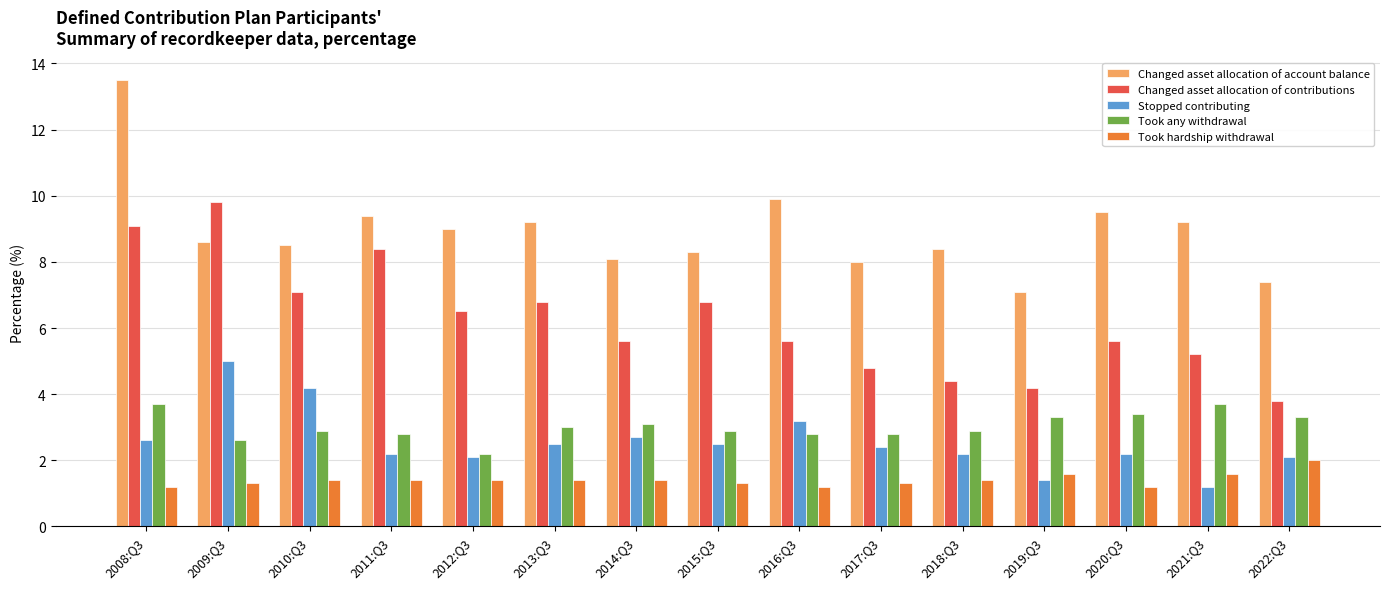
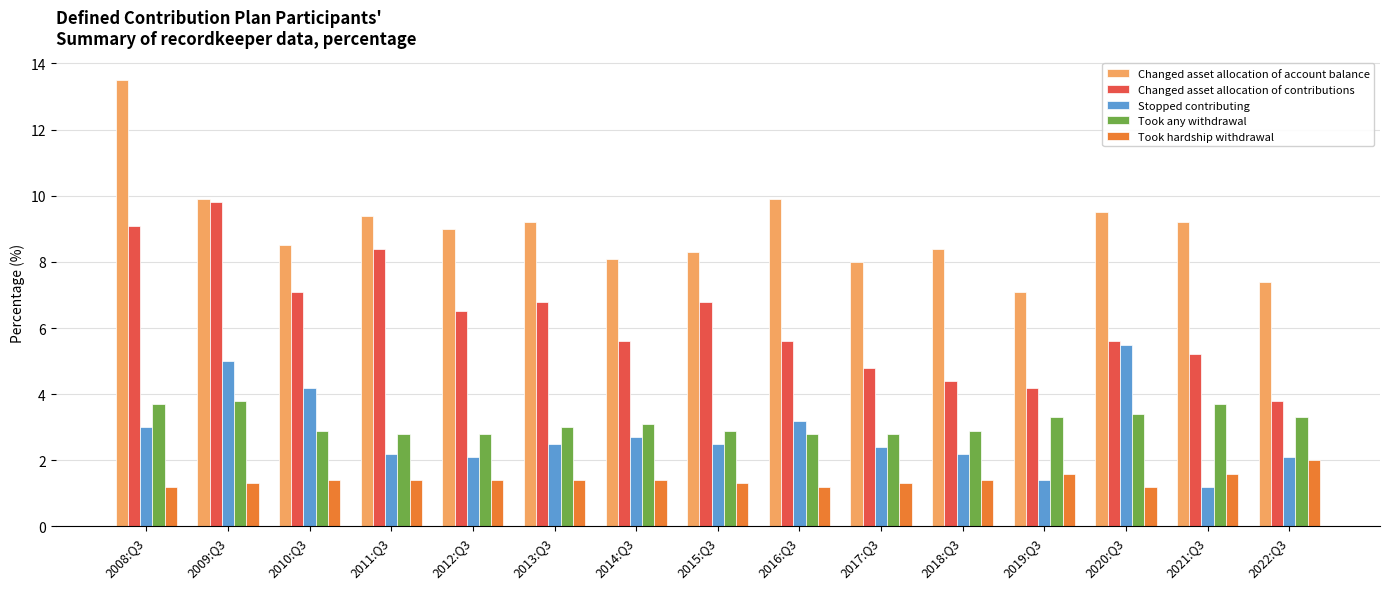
  {
    "Changed asset allocation of account balance": {
      "2008:Q3": 13.5,
-     "2009:Q3": 8.6,
+     "2009:Q3": 9.9,
      "2010:Q3": 8.5,
      "2011:Q3": 9.4,
      "2012:Q3": 9.0,
      "2013:Q3": 9.2,
      "2014:Q3": 8.1,
      "2015:Q3": 8.3,
      "2016:Q3": 9.9,
      "2017:Q3": 8.0,
      "2018:Q3": 8.4,
      "2019:Q3": 7.1,
      "2020:Q3": 9.5,
      "2021:Q3": 9.2,
      "2022:Q3": 7.4
    },
    "Stopped contributing": {
-     "2008:Q3": 2.6,
+     "2008:Q3": 3.0,
      "2009:Q3": 5.0,
      "2010:Q3": 4.2,
      "2011:Q3": 2.2,
      "2012:Q3": 2.1,
      "2013:Q3": 2.5,
      "2014:Q3": 2.7,
      "2015:Q3": 2.5,
      "2016:Q3": 3.2,
      "2017:Q3": 2.4,
      "2018:Q3": 2.2,
      "2019:Q3": 1.4,
-     "2020:Q3": 2.2,
+     "2020:Q3": 5.5,
      "2021:Q3": 1.2,
      "2022:Q3": 2.1
    },
    "Took any withdrawal": {
      "2008:Q3": 3.7,
-     "2009:Q3": 2.6,
+     "2009:Q3": 3.8,
      "2010:Q3": 2.9,
      "2011:Q3": 2.8,
-     "2012:Q3": 2.2,
+     "2012:Q3": 2.8,
      "2013:Q3": 3.0,
      "2014:Q3": 3.1,
      "2015:Q3": 2.9,
      "2016:Q3": 2.8,
      "2017:Q3": 2.8,
      "2018:Q3": 2.9,
      "2019:Q3": 3.3,
      "2020:Q3": 3.4,
      "2021:Q3": 3.7,
      "2022:Q3": 3.3
    }
  }
